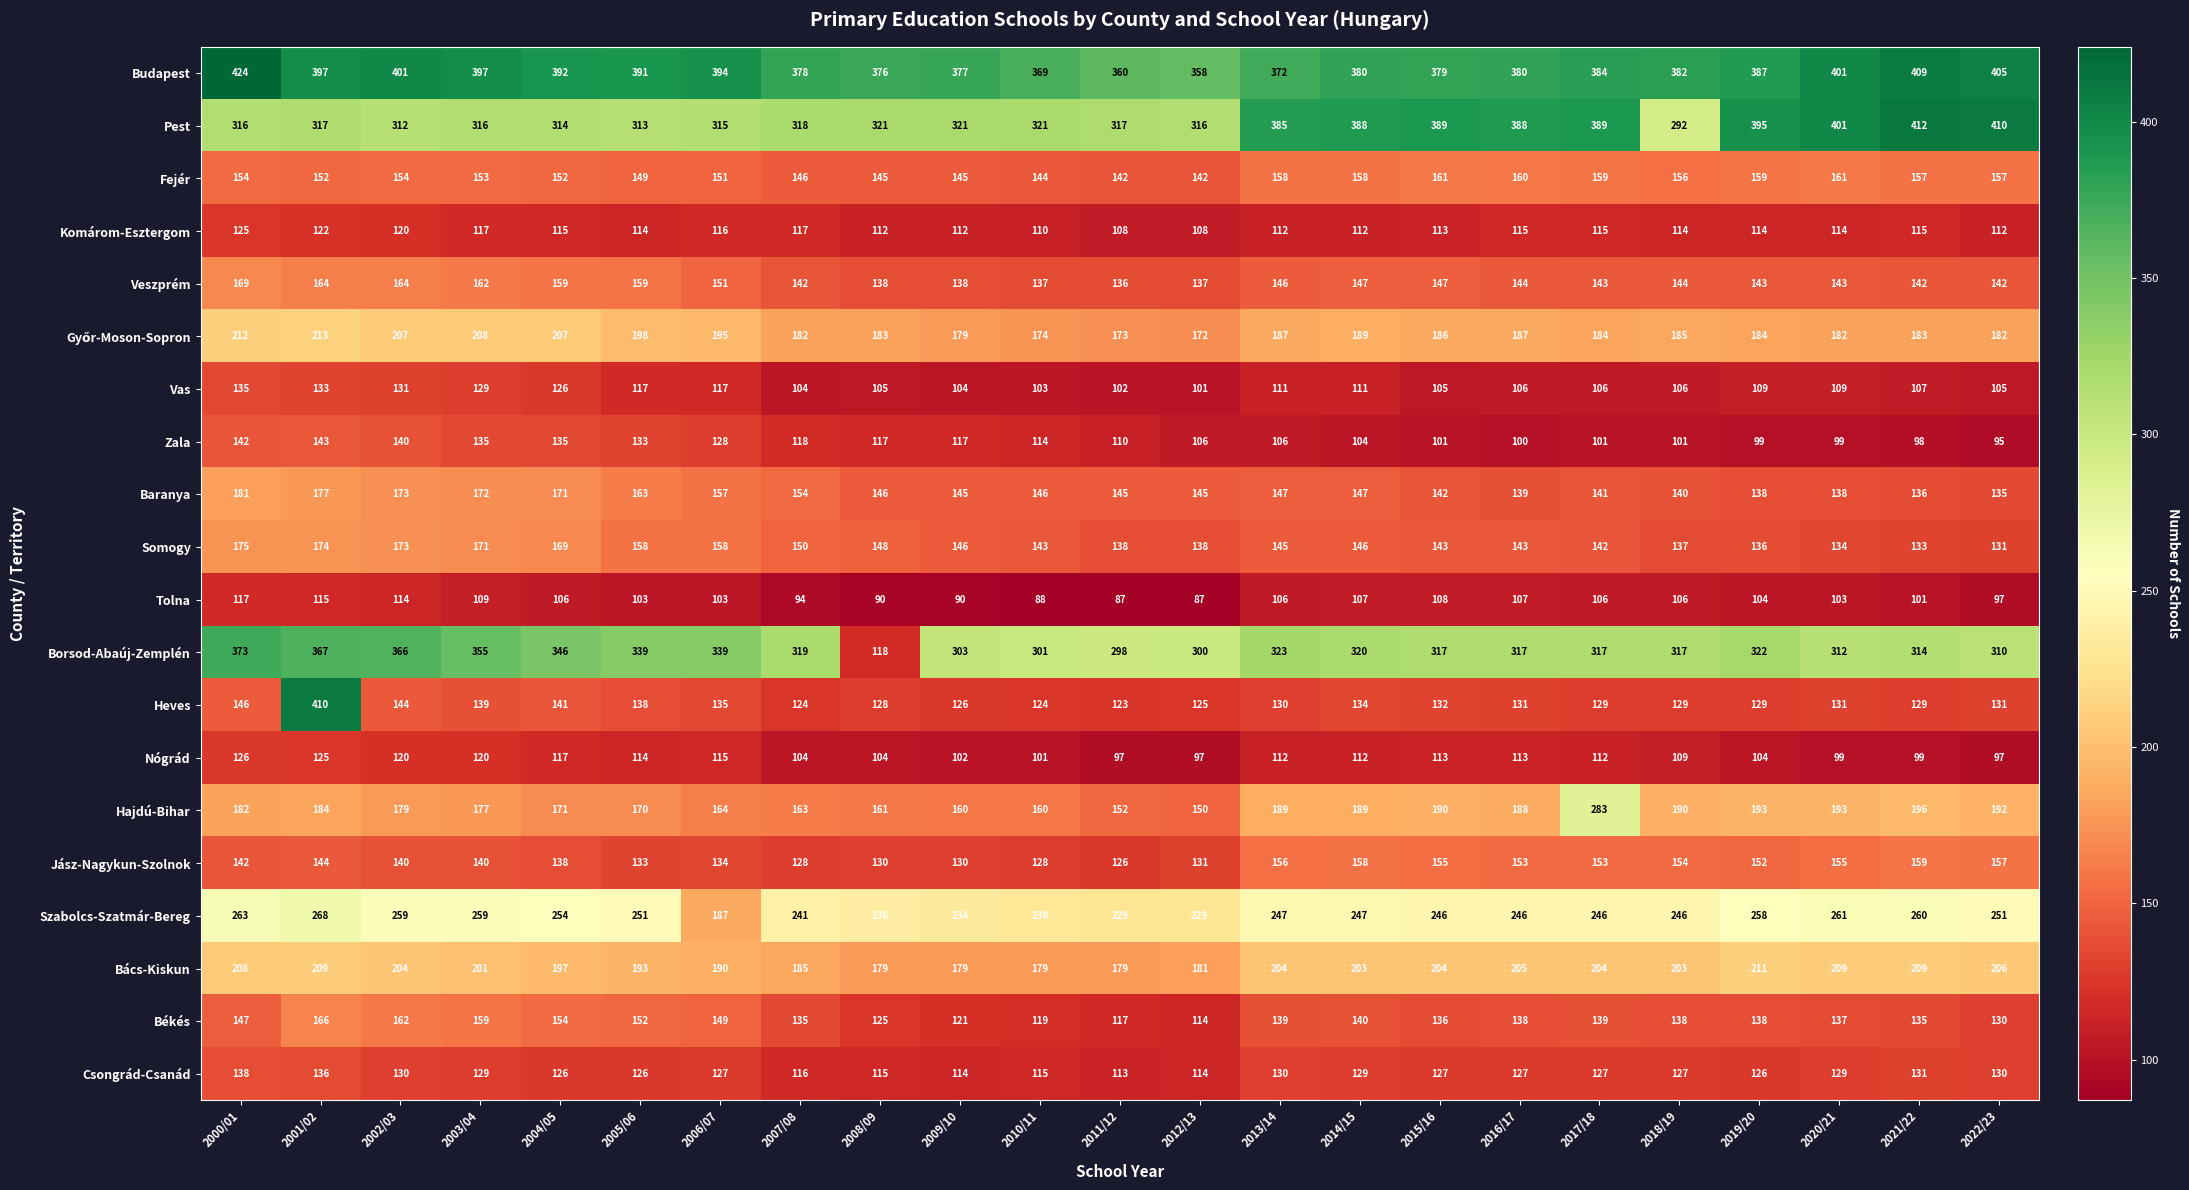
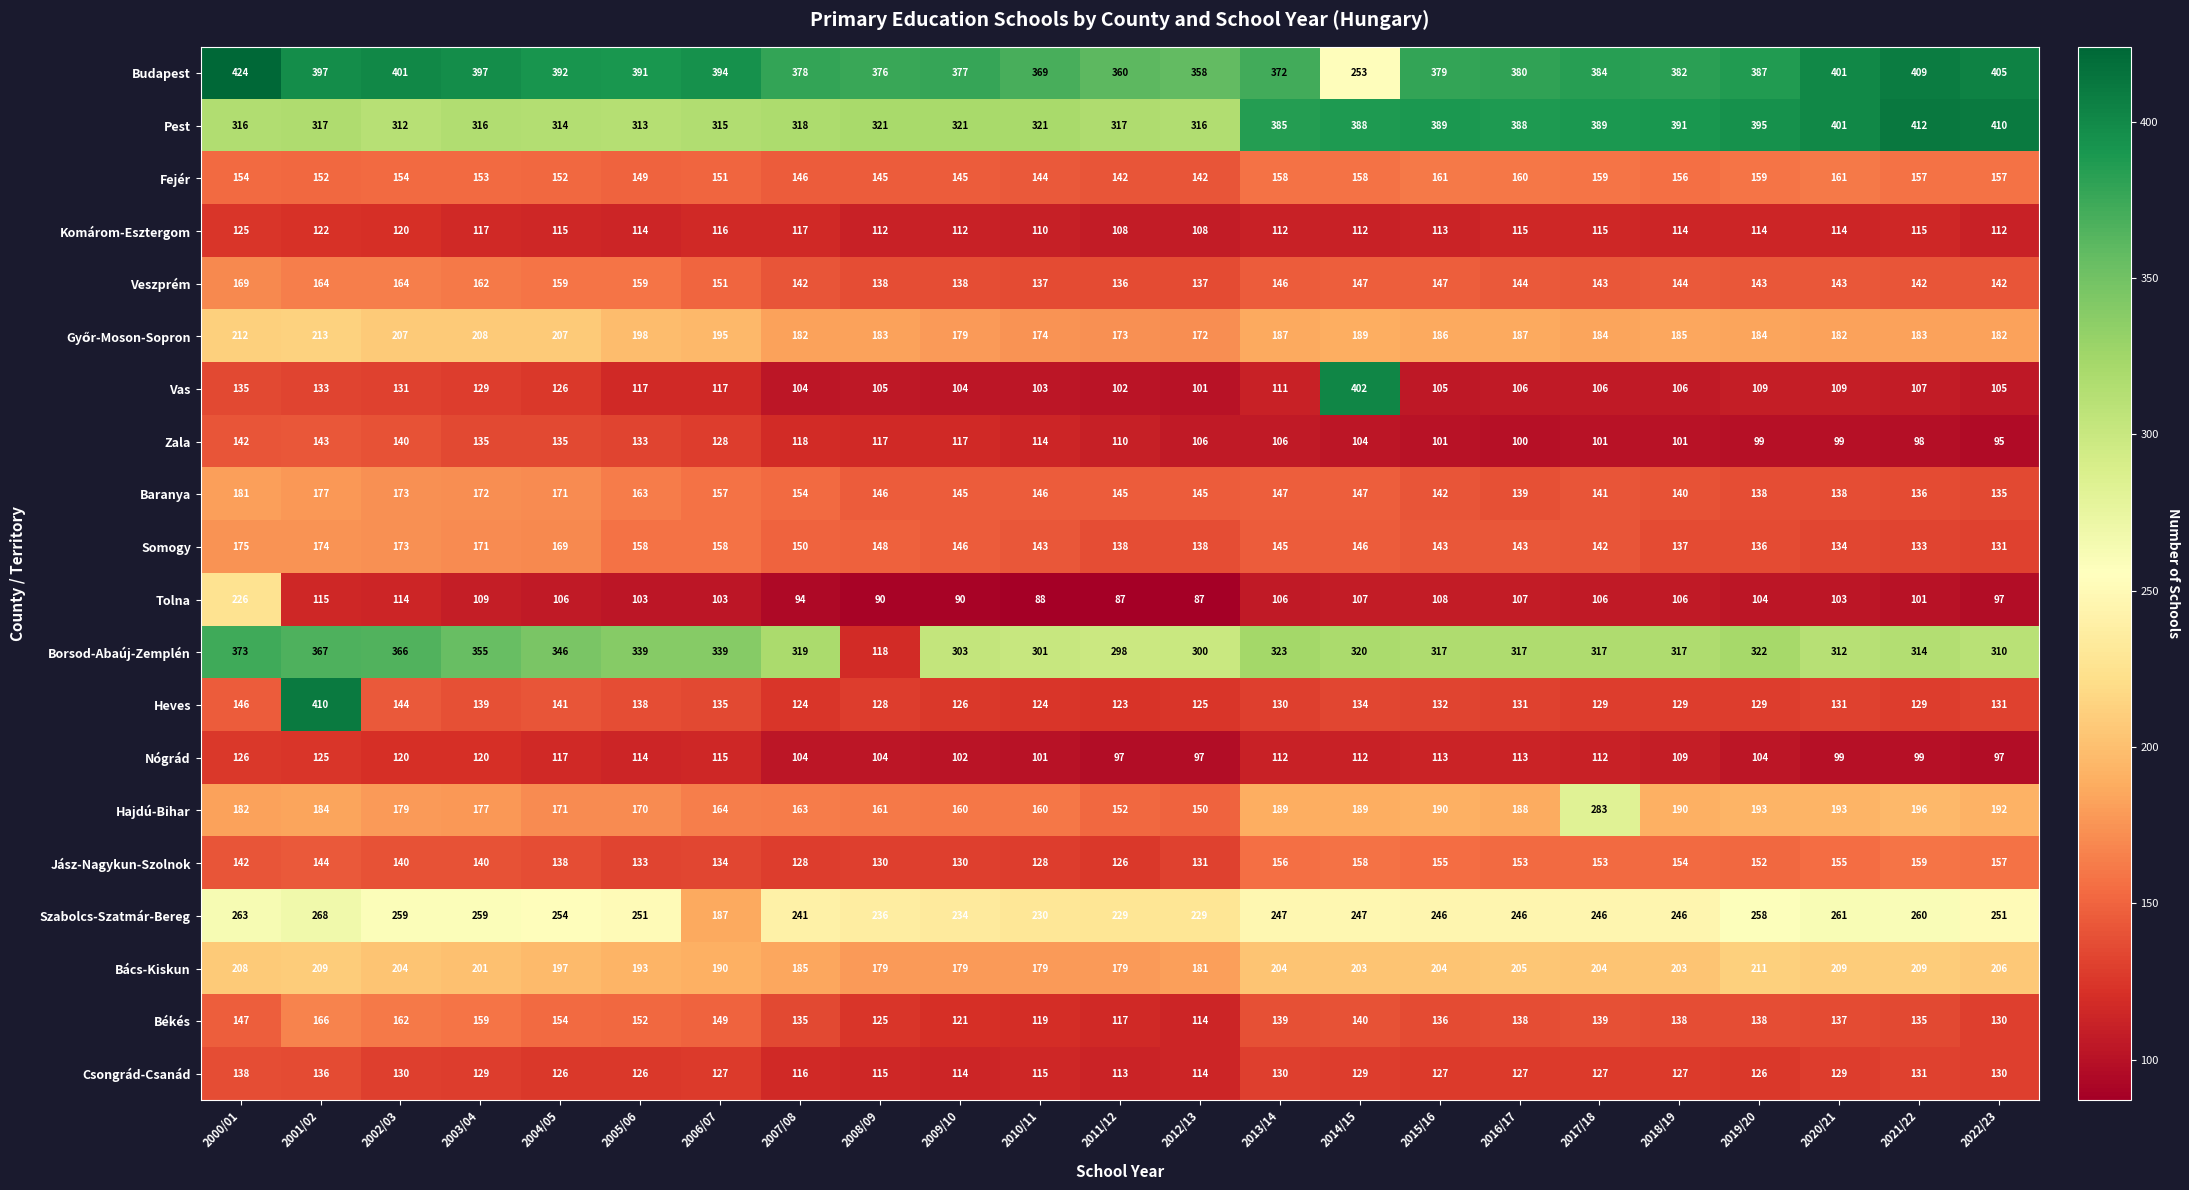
  {
    "Budapest": {
      "2000/01": 424,
      "2001/02": 397,
      "2002/03": 401,
      "2003/04": 397,
      "2004/05": 392,
      "2005/06": 391,
      "2006/07": 394,
      "2007/08": 378,
      "2008/09": 376,
      "2009/10": 377,
      "2010/11": 369,
      "2011/12": 360,
      "2012/13": 358,
      "2013/14": 372,
-     "2014/15": 380,
+     "2014/15": 253,
      "2015/16": 379,
      "2016/17": 380,
      "2017/18": 384,
      "2018/19": 382,
      "2019/20": 387,
      "2020/21": 401,
      "2021/22": 409,
      "2022/23": 405
    },
    "Pest": {
      "2000/01": 316,
      "2001/02": 317,
      "2002/03": 312,
      "2003/04": 316,
      "2004/05": 314,
      "2005/06": 313,
      "2006/07": 315,
      "2007/08": 318,
      "2008/09": 321,
      "2009/10": 321,
      "2010/11": 321,
      "2011/12": 317,
      "2012/13": 316,
      "2013/14": 385,
      "2014/15": 388,
      "2015/16": 389,
      "2016/17": 388,
      "2017/18": 389,
-     "2018/19": 292,
+     "2018/19": 391,
      "2019/20": 395,
      "2020/21": 401,
      "2021/22": 412,
      "2022/23": 410
    },
    "Vas": {
      "2000/01": 135,
      "2001/02": 133,
      "2002/03": 131,
      "2003/04": 129,
      "2004/05": 126,
      "2005/06": 117,
      "2006/07": 117,
      "2007/08": 104,
      "2008/09": 105,
      "2009/10": 104,
      "2010/11": 103,
      "2011/12": 102,
      "2012/13": 101,
      "2013/14": 111,
-     "2014/15": 111,
+     "2014/15": 402,
      "2015/16": 105,
      "2016/17": 106,
      "2017/18": 106,
      "2018/19": 106,
      "2019/20": 109,
      "2020/21": 109,
      "2021/22": 107,
      "2022/23": 105
    },
    "Tolna": {
-     "2000/01": 117,
+     "2000/01": 226,
      "2001/02": 115,
      "2002/03": 114,
      "2003/04": 109,
      "2004/05": 106,
      "2005/06": 103,
      "2006/07": 103,
      "2007/08": 94,
      "2008/09": 90,
      "2009/10": 90,
      "2010/11": 88,
      "2011/12": 87,
      "2012/13": 87,
      "2013/14": 106,
      "2014/15": 107,
      "2015/16": 108,
      "2016/17": 107,
      "2017/18": 106,
      "2018/19": 106,
      "2019/20": 104,
      "2020/21": 103,
      "2021/22": 101,
      "2022/23": 97
    }
  }
